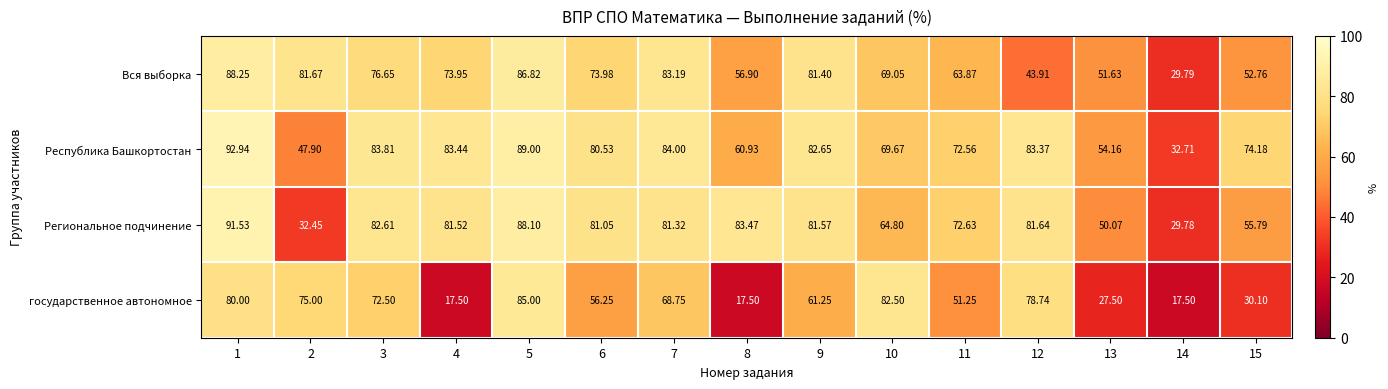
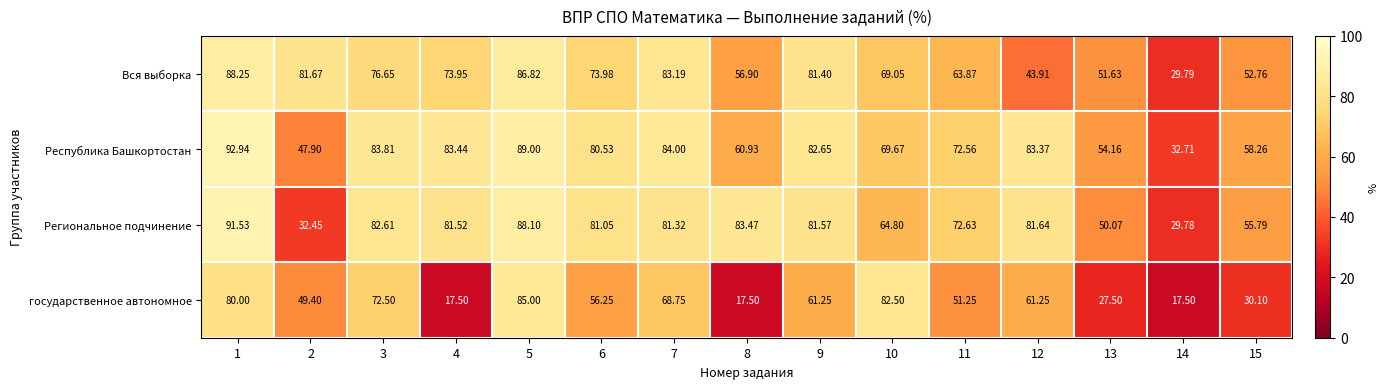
  {
    "Вся выборка": {
      "1": 88.25,
      "2": 81.67,
      "3": 76.65,
      "4": 73.95,
      "5": 86.82,
      "6": 73.98,
      "7": 83.19,
      "8": 56.90,
      "9": 81.40,
      "10": 69.05,
      "11": 63.87,
      "12": 43.91,
      "13": 51.63,
      "14": 29.79,
      "15": 52.76
    },
    "Республика Башкортостан": {
      "1": 92.94,
      "2": 47.90,
      "3": 83.81,
      "4": 83.44,
      "5": 89.00,
      "6": 80.53,
      "7": 84.00,
      "8": 60.93,
      "9": 82.65,
      "10": 69.67,
      "11": 72.56,
      "12": 83.37,
      "13": 54.16,
      "14": 32.71,
-     "15": 74.18
+     "15": 58.26
    },
    "Региональное подчинение": {
      "1": 91.53,
      "2": 32.45,
      "3": 82.61,
      "4": 81.52,
      "5": 88.10,
      "6": 81.05,
      "7": 81.32,
      "8": 83.47,
      "9": 81.57,
      "10": 64.80,
      "11": 72.63,
      "12": 81.64,
      "13": 50.07,
      "14": 29.78,
      "15": 55.79
    },
    "государственное автономное": {
      "1": 80.00,
-     "2": 75.00,
+     "2": 49.40,
      "3": 72.50,
      "4": 17.50,
      "5": 85.00,
      "6": 56.25,
      "7": 68.75,
      "8": 17.50,
      "9": 61.25,
      "10": 82.50,
      "11": 51.25,
-     "12": 78.74,
+     "12": 61.25,
      "13": 27.50,
      "14": 17.50,
      "15": 30.10
    }
  }
